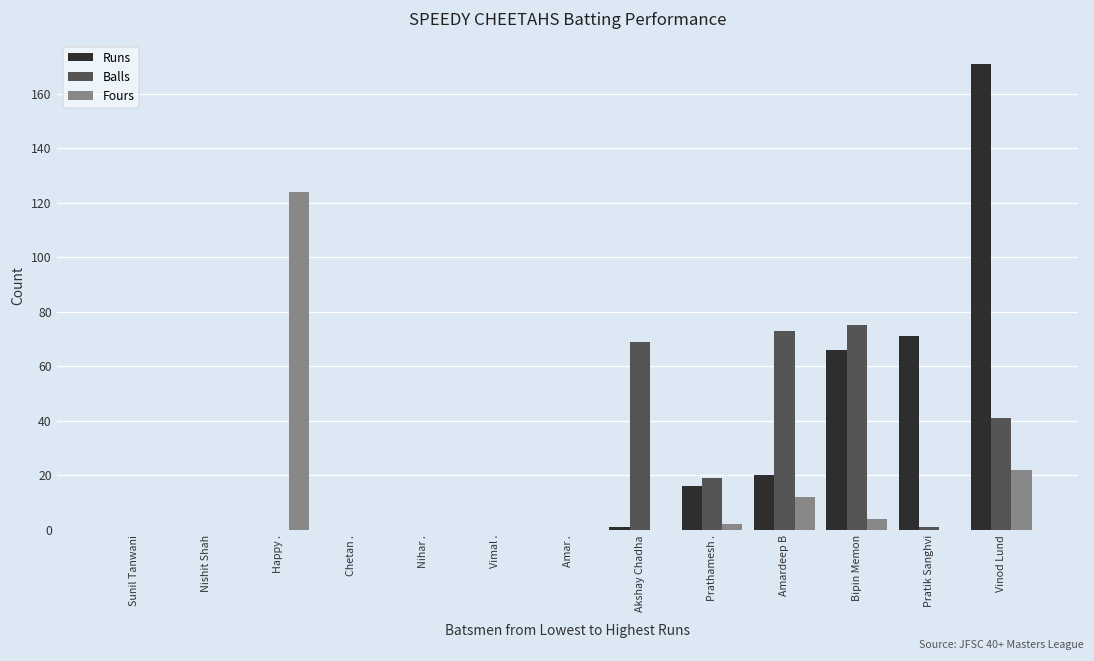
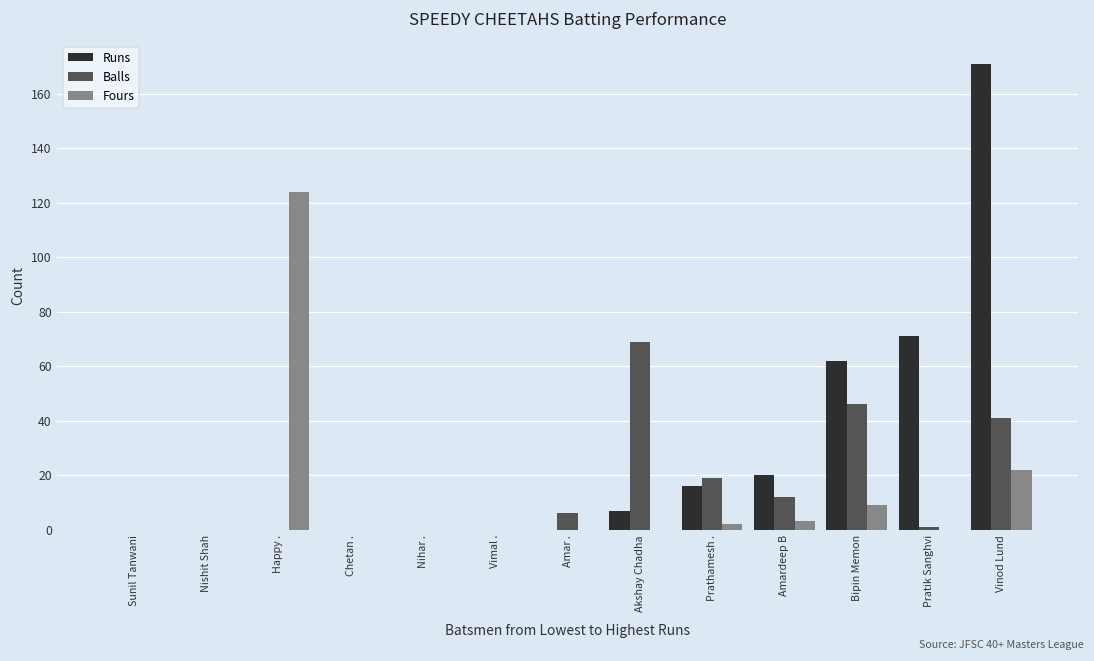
  {
    "Runs": {
      "Sunil Tanwani": 0,
      "Nishit Shah": 0,
      "Happy .": 0,
      "Chetan .": 0,
      "Nihar .": 0,
      "Vimal .": 0,
      "Amar .": 0,
-     "Akshay Chadha": 1,
+     "Akshay Chadha": 7,
      "Prathamesh .": 16,
      "Amardeep B": 20,
-     "Bipin Memon": 66,
+     "Bipin Memon": 62,
      "Pratik Sanghvi": 71,
      "Vinod Lund": 171
    },
    "Balls": {
      "Sunil Tanwani": 0,
      "Nishit Shah": 0,
      "Happy .": 0,
      "Chetan .": 0,
      "Nihar .": 0,
      "Vimal .": 0,
-     "Amar .": 0,
+     "Amar .": 6,
      "Akshay Chadha": 69,
      "Prathamesh .": 19,
-     "Amardeep B": 73,
-     "Bipin Memon": 75,
+     "Amardeep B": 12,
+     "Bipin Memon": 46,
      "Vinod Lund": 41
    },
    "Fours": {
      "Sunil Tanwani": 0,
      "Nishit Shah": 0,
      "Happy .": 124,
      "Chetan .": 0,
      "Nihar .": 0,
      "Vimal .": 0,
      "Amar .": 0,
      "Akshay Chadha": 0,
      "Prathamesh .": 2,
-     "Amardeep B": 12,
-     "Bipin Memon": 4,
+     "Amardeep B": 3,
+     "Bipin Memon": 9,
      "Pratik Sanghvi": 0,
      "Vinod Lund": 22
    }
  }
